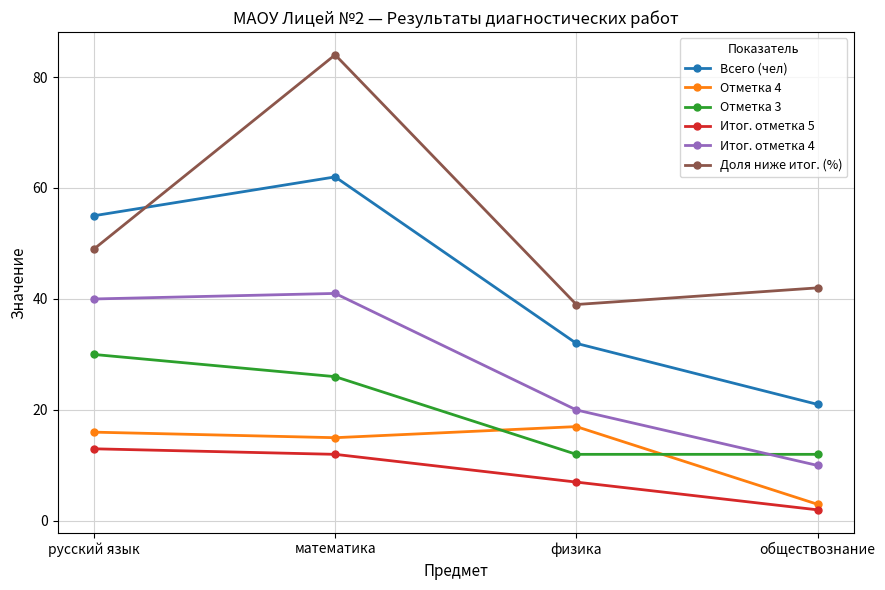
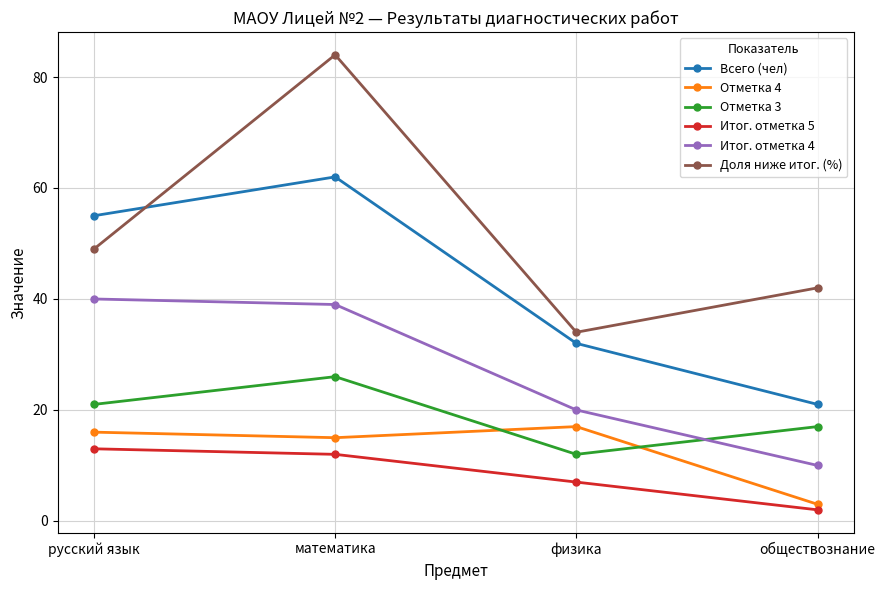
  {
    "Всего (чел)": {
      "русский язык": 55,
      "математика": 62,
      "физика": 32,
      "обществознание": 21
    },
    "Отметка 4": {
      "русский язык": 16,
      "математика": 15,
      "физика": 17,
      "обществознание": 3
    },
    "Отметка 3": {
-     "русский язык": 30,
+     "русский язык": 21,
      "математика": 26,
      "физика": 12,
-     "обществознание": 12
+     "обществознание": 17
    },
    "Итог. отметка 5": {
      "русский язык": 13,
      "математика": 12,
      "физика": 7,
      "обществознание": 2
    },
    "Итог. отметка 4": {
      "русский язык": 40,
-     "математика": 41,
+     "математика": 39,
      "физика": 20,
      "обществознание": 10
    },
    "Доля ниже итог. (%)": {
      "русский язык": 49,
      "математика": 84,
-     "физика": 39,
+     "физика": 34,
      "обществознание": 42
    }
  }
